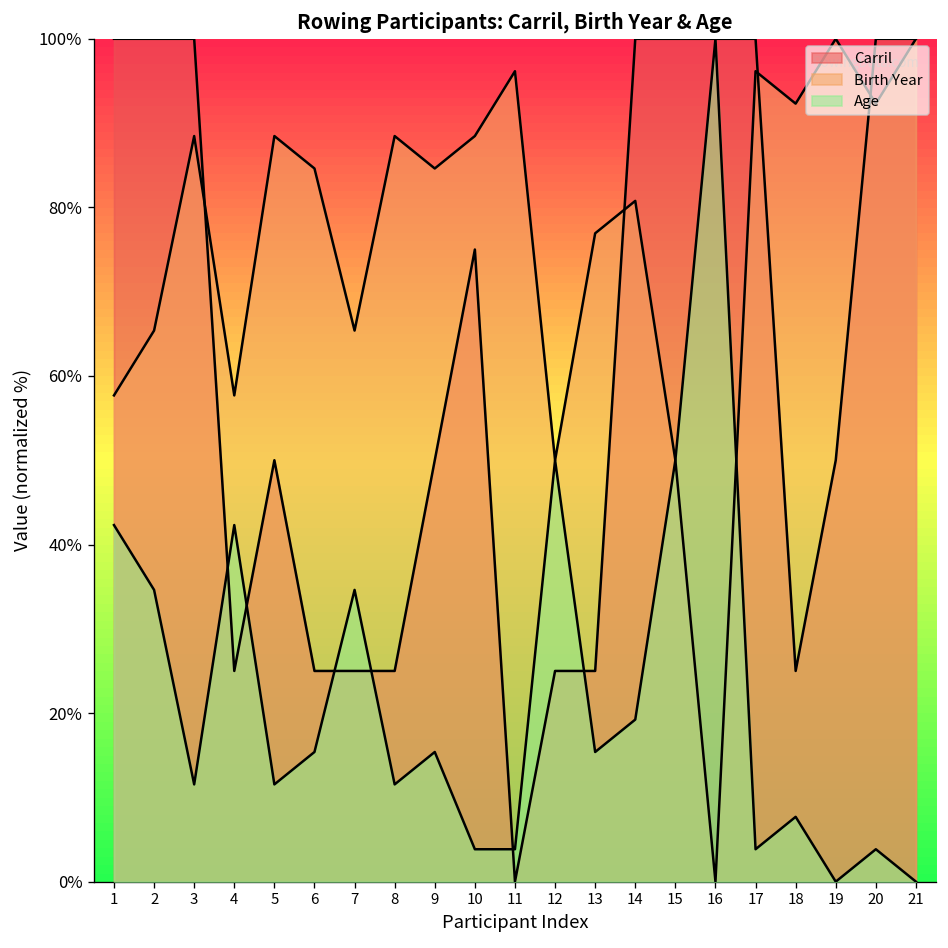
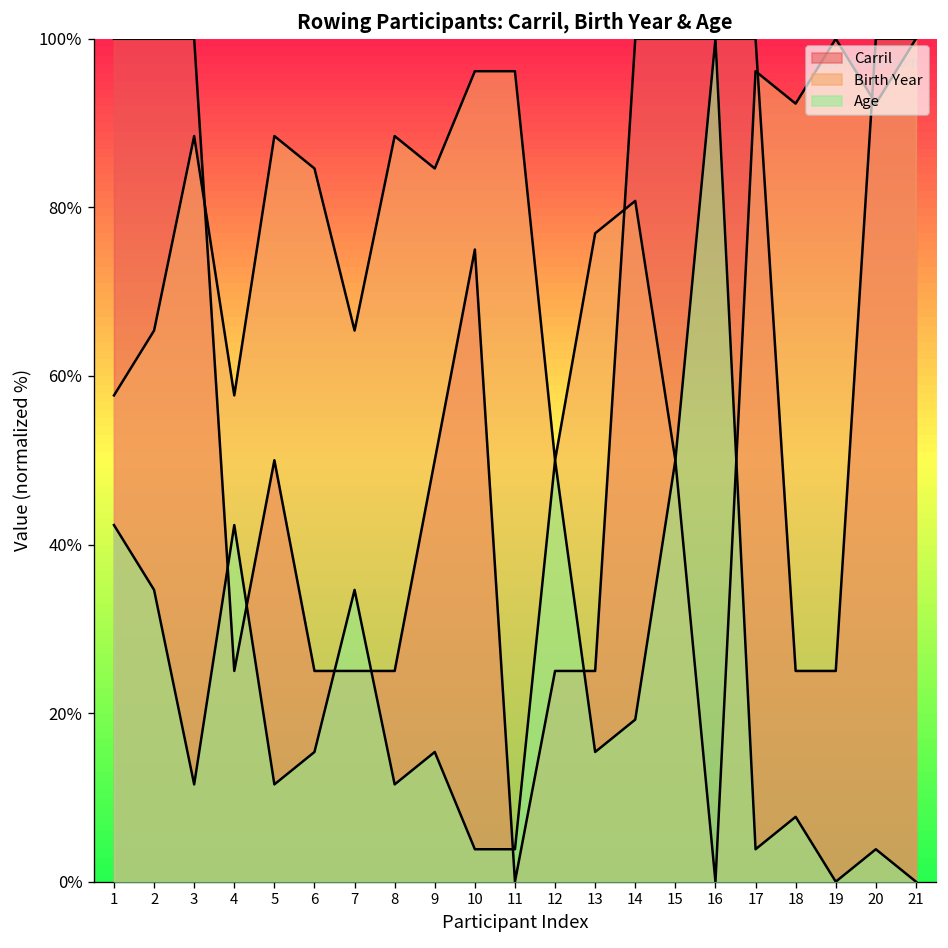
  {
    "Carril": {
      "1": "100%",
      "2": "100%",
      "3": "100%",
      "4": "25%",
      "5": "50%",
      "6": "25%",
      "7": "25%",
      "8": "25%",
      "9": "50%",
      "10": "75%",
      "11": "0%",
      "12": "25%",
      "13": "25%",
      "14": "100%",
      "15": "100%",
      "17": "100%",
      "18": "25%",
-     "19": "50%",
+     "19": "25%",
      "20": "100%"
    },
    "Birth Year": {
      "1": "58%",
      "2": "65%",
      "3": "88%",
      "4": "58%",
      "5": "88%",
      "6": "85%",
      "7": "65%",
      "8": "88%",
      "9": "85%",
-     "10": "88%",
+     "10": "96%",
      "11": "96%",
      "13": "77%",
      "14": "81%",
      "16": "0%",
      "17": "96%",
      "18": "92%",
      "19": "100%"
    },
    "Age": {
      "1": "42%",
      "2": "35%",
      "3": "12%",
      "4": "42%",
      "5": "12%",
      "6": "15%",
      "7": "35%",
      "8": "12%",
      "9": "15%",
      "10": "4%",
      "11": "4%",
      "13": "15%",
      "14": "19%",
      "17": "4%",
      "18": "8%",
      "19": "0%",
      "20": "4%",
      "21": "0%"
    }
  }
